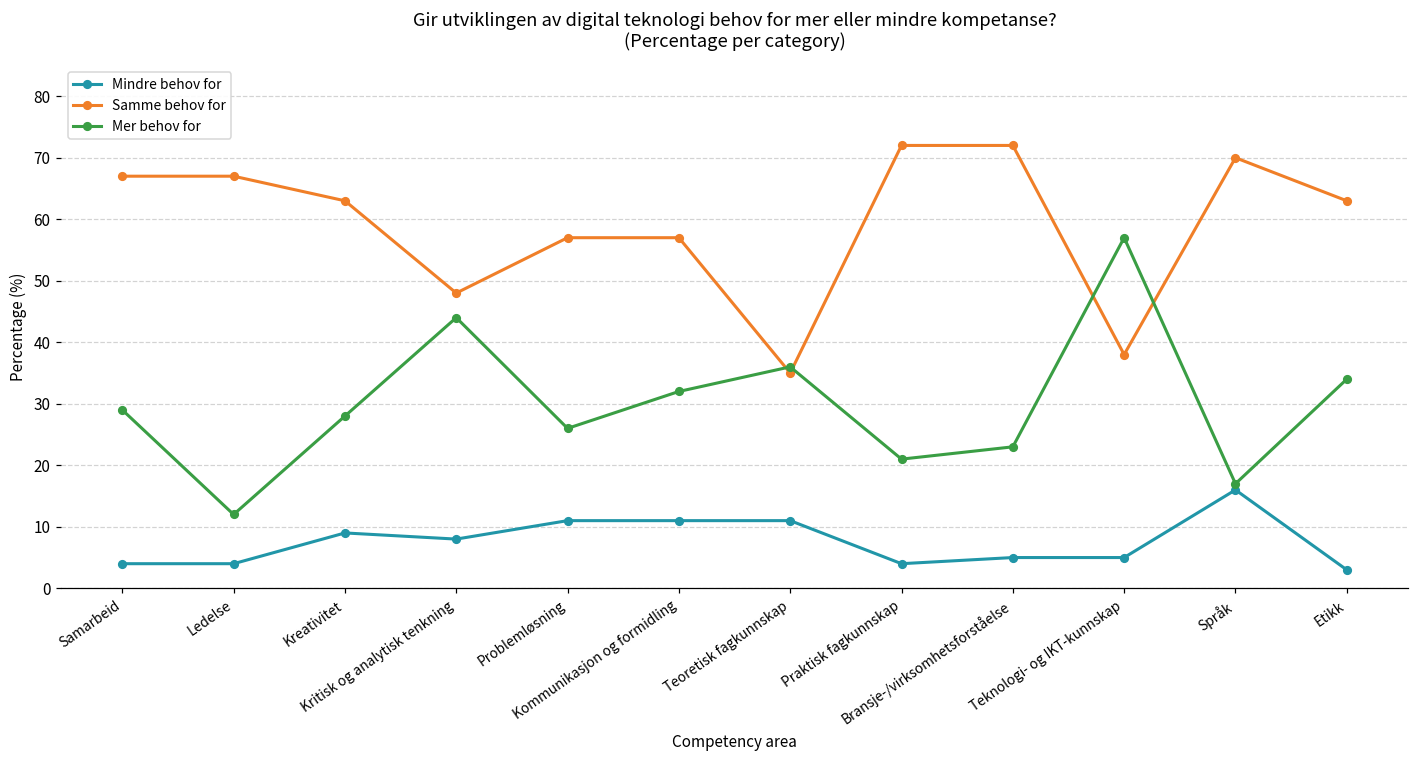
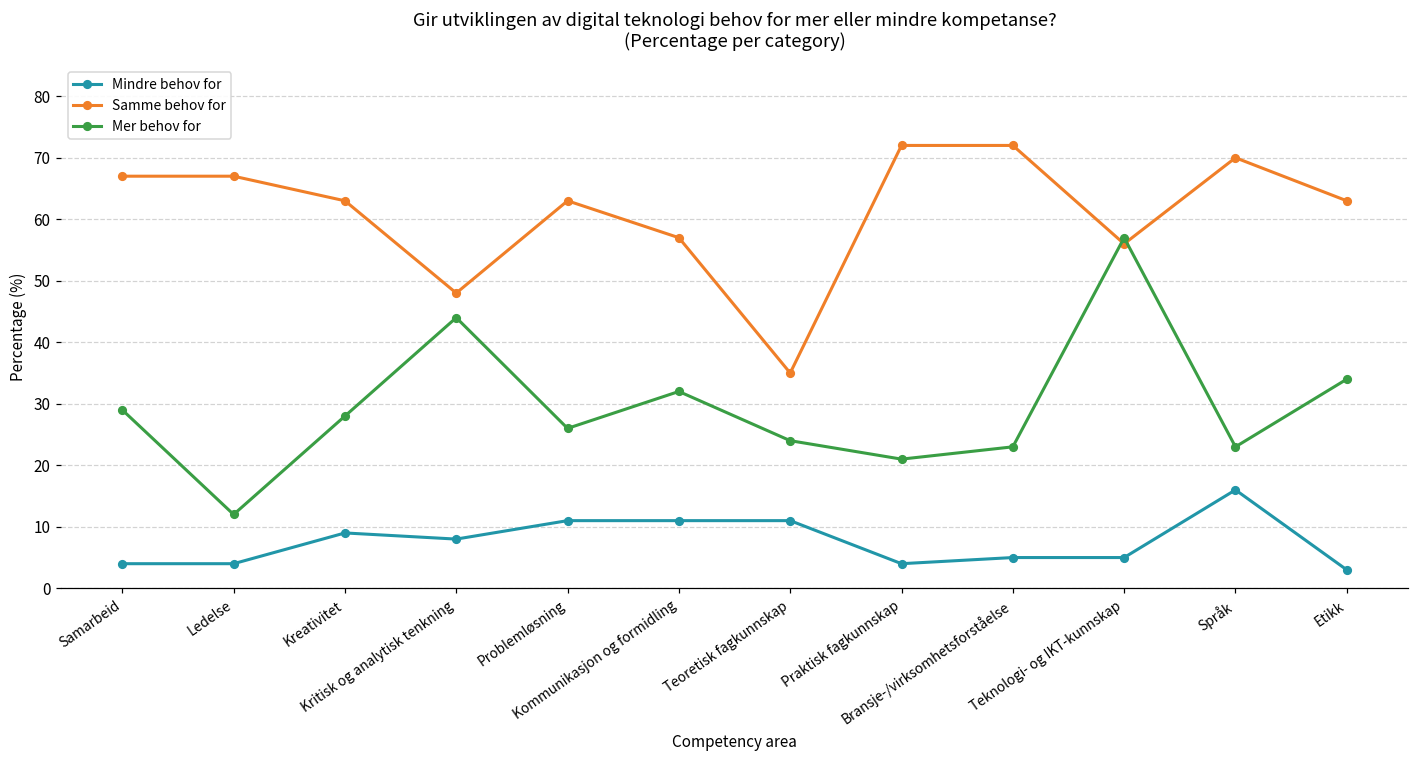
  {
    "Mindre behov for": {
      "Samarbeid": 4,
      "Ledelse": 4,
      "Kreativitet": 9,
      "Kritisk og analytisk tenkning": 8,
      "Problemløsning": 11,
      "Kommunikasjon og formidling": 11,
      "Teoretisk fagkunnskap": 11,
      "Praktisk fagkunnskap": 4,
      "Bransje-/virksomhetsforståelse": 5,
      "Teknologi- og IKT-kunnskap": 5,
      "Språk": 16,
      "Etikk": 3
    },
    "Samme behov for": {
      "Samarbeid": 67,
      "Ledelse": 67,
      "Kreativitet": 63,
      "Kritisk og analytisk tenkning": 48,
-     "Problemløsning": 57,
+     "Problemløsning": 63,
      "Kommunikasjon og formidling": 57,
      "Teoretisk fagkunnskap": 35,
      "Praktisk fagkunnskap": 72,
      "Bransje-/virksomhetsforståelse": 72,
-     "Teknologi- og IKT-kunnskap": 38,
+     "Teknologi- og IKT-kunnskap": 56,
      "Språk": 70,
      "Etikk": 63
    },
    "Mer behov for": {
      "Samarbeid": 29,
      "Ledelse": 12,
      "Kreativitet": 28,
      "Kritisk og analytisk tenkning": 44,
      "Problemløsning": 26,
      "Kommunikasjon og formidling": 32,
-     "Teoretisk fagkunnskap": 36,
+     "Teoretisk fagkunnskap": 24,
      "Praktisk fagkunnskap": 21,
      "Bransje-/virksomhetsforståelse": 23,
      "Teknologi- og IKT-kunnskap": 57,
-     "Språk": 17,
+     "Språk": 23,
      "Etikk": 34
    }
  }
